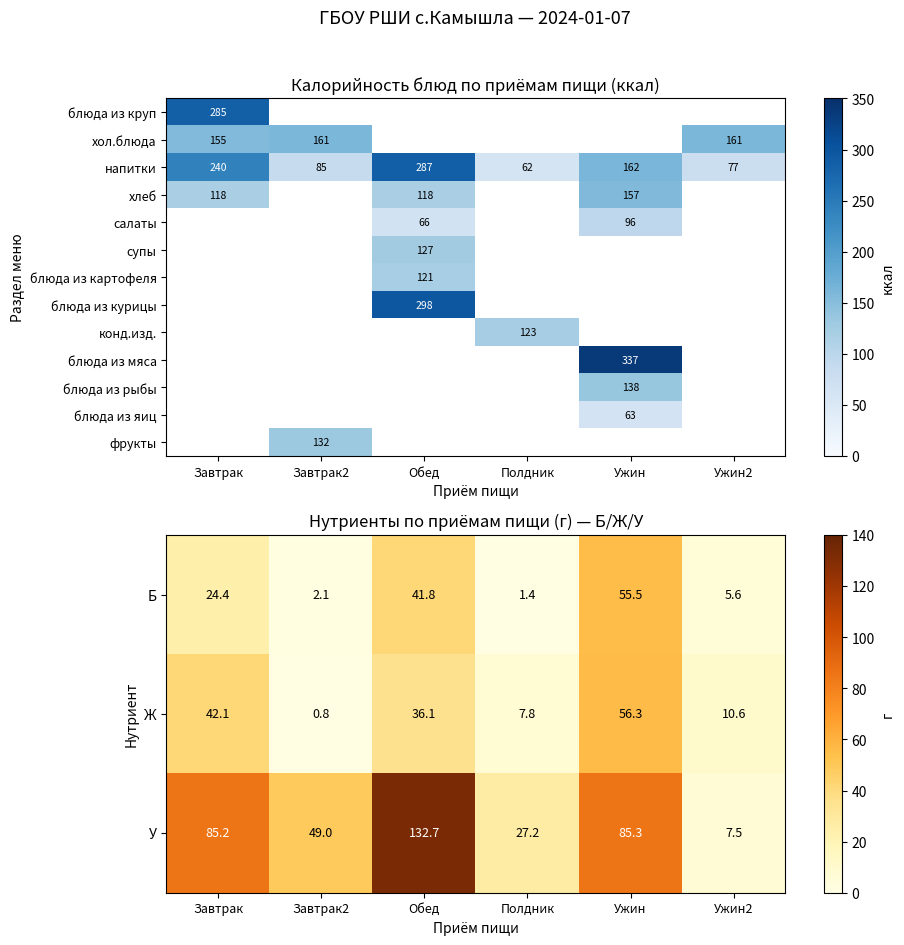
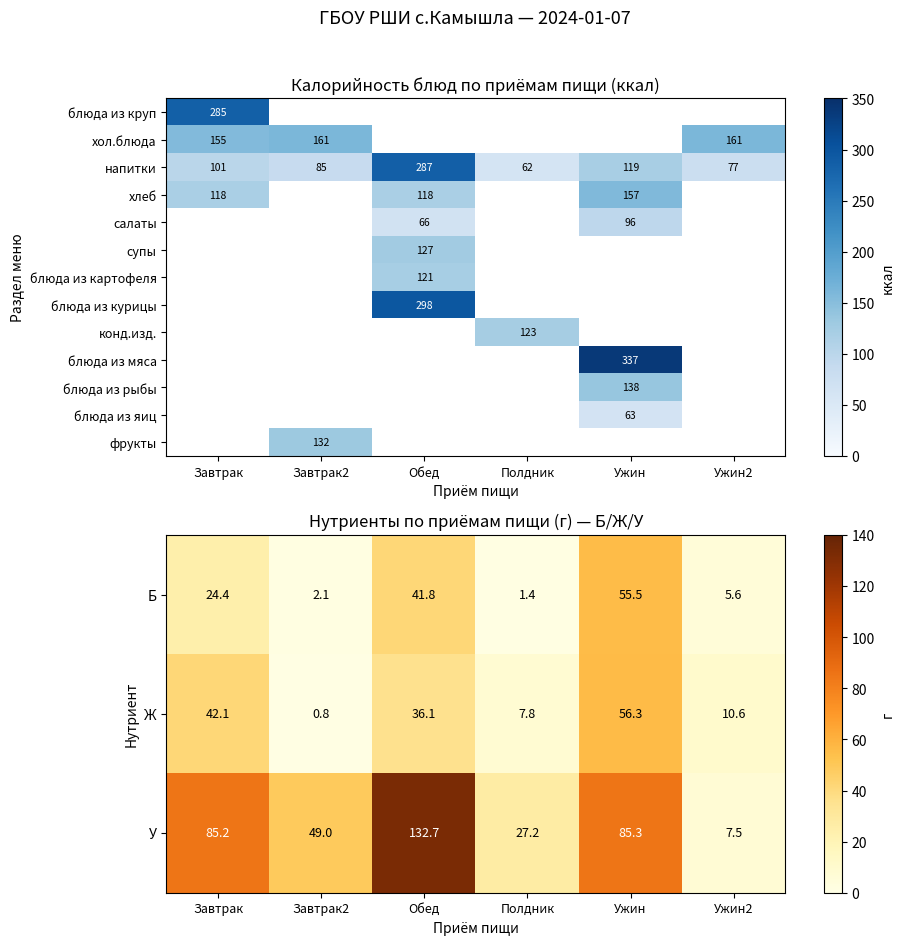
  {
    "Калорийность блюд по приёмам пищи (ккал)": {
      "блюда из круп": {
        "Завтрак": 285
      },
      "хол.блюда": {
        "Завтрак": 155,
        "Завтрак2": 161,
        "Ужин2": 161
      },
      "напитки": {
-       "Завтрак": 240,
+       "Завтрак": 101,
        "Завтрак2": 85,
        "Обед": 287,
        "Полдник": 62,
-       "Ужин": 162,
+       "Ужин": 119,
        "Ужин2": 77
      },
      "хлеб": {
        "Завтрак": 118,
        "Обед": 118,
        "Ужин": 157
      },
      "салаты": {
        "Обед": 66,
        "Ужин": 96
      },
      "супы": {
        "Обед": 127
      },
      "блюда из картофеля": {
        "Обед": 121
      },
      "блюда из курицы": {
        "Обед": 298
      },
      "конд.изд.": {
        "Полдник": 123
      },
      "блюда из мяса": {
        "Ужин": 337
      },
      "блюда из рыбы": {
        "Ужин": 138
      },
      "блюда из яиц": {
        "Ужин": 63
      },
      "фрукты": {
        "Завтрак2": 132
      }
    },
    "Нутриенты по приёмам пищи (г) — Б/Ж/У": {
      "Б": {
        "Завтрак": 24.4,
        "Завтрак2": 2.1,
        "Обед": 41.8,
        "Полдник": 1.4,
        "Ужин": 55.5,
        "Ужин2": 5.6
      },
      "Ж": {
        "Завтрак": 42.1,
        "Завтрак2": 0.8,
        "Обед": 36.1,
        "Полдник": 7.8,
        "Ужин": 56.3,
        "Ужин2": 10.6
      },
      "У": {
        "Завтрак": 85.2,
        "Завтрак2": 49.0,
        "Обед": 132.7,
        "Полдник": 27.2,
        "Ужин": 85.3,
        "Ужин2": 7.5
      }
    }
  }
